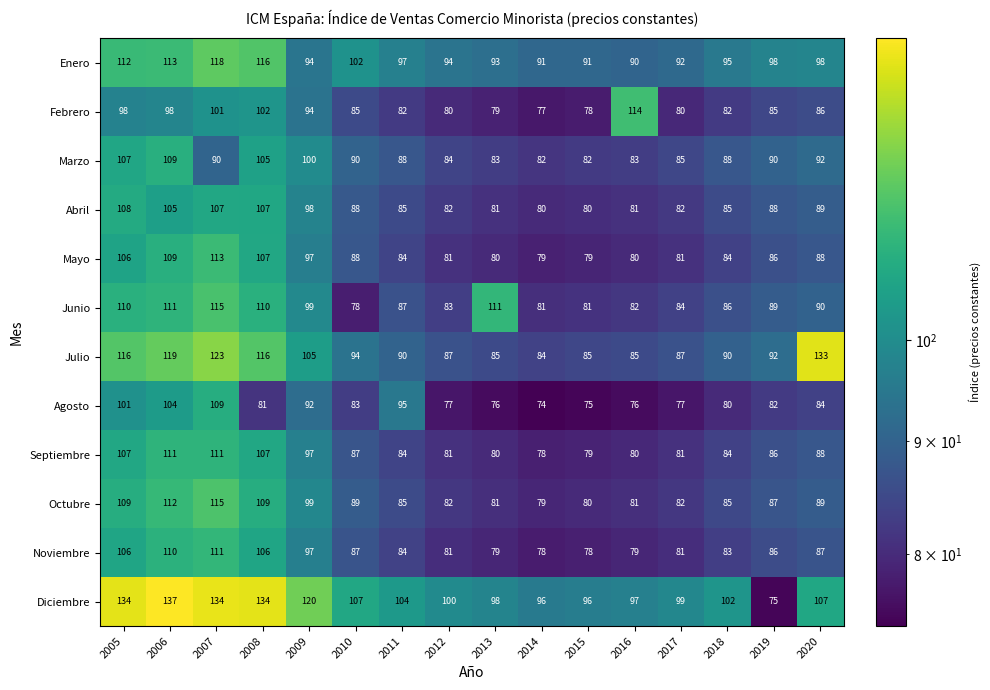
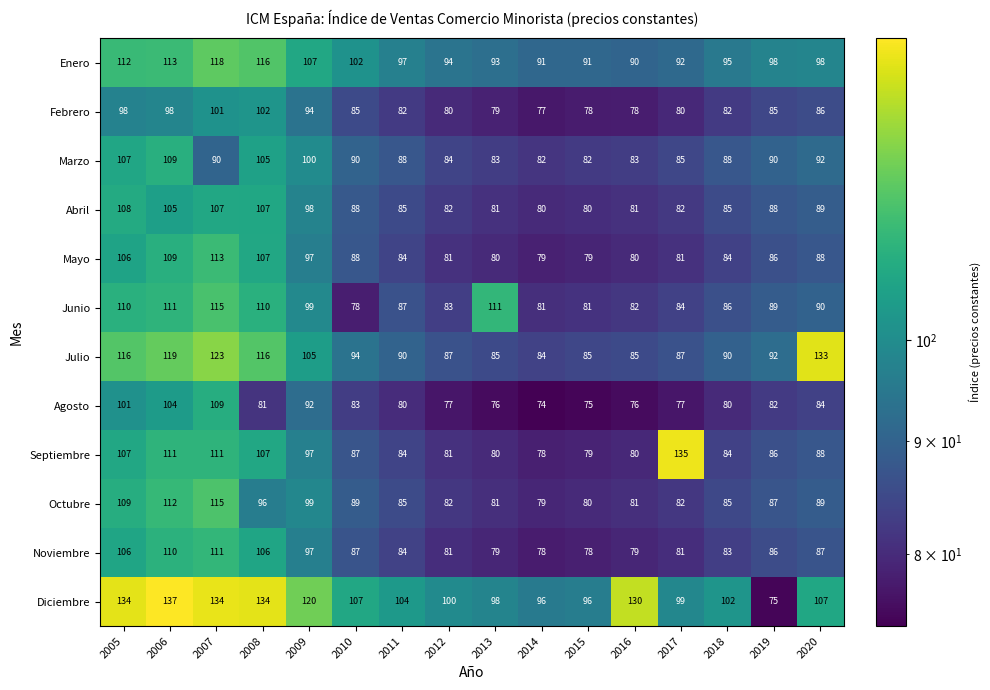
  {
    "Enero": {
      "2005": 112,
      "2006": 113,
      "2007": 118,
      "2008": 116,
-     "2009": 94,
+     "2009": 107,
      "2010": 102,
      "2011": 97,
      "2012": 94,
      "2013": 93,
      "2014": 91,
      "2015": 91,
      "2016": 90,
      "2017": 92,
      "2018": 95,
      "2019": 98,
      "2020": 98
    },
    "Febrero": {
      "2005": 98,
      "2006": 98,
      "2007": 101,
      "2008": 102,
      "2009": 94,
      "2010": 85,
      "2011": 82,
      "2012": 80,
      "2013": 79,
      "2014": 77,
      "2015": 78,
-     "2016": 114,
+     "2016": 78,
      "2017": 80,
      "2018": 82,
      "2019": 85,
      "2020": 86
    },
    "Marzo": {
      "2005": 107,
      "2006": 109,
      "2007": 90,
      "2008": 105,
      "2009": 100,
      "2010": 90,
      "2011": 88,
      "2012": 84,
      "2013": 83,
      "2014": 82,
      "2015": 82,
      "2016": 83,
      "2017": 85,
      "2018": 88,
      "2019": 90,
      "2020": 92
    },
    "Abril": {
      "2005": 108,
      "2006": 105,
      "2007": 107,
      "2008": 107,
      "2009": 98,
      "2010": 88,
      "2011": 85,
      "2012": 82,
      "2013": 81,
      "2014": 80,
      "2015": 80,
      "2016": 81,
      "2017": 82,
      "2018": 85,
      "2019": 88,
      "2020": 89
    },
    "Mayo": {
      "2005": 106,
      "2006": 109,
      "2007": 113,
      "2008": 107,
      "2009": 97,
      "2010": 88,
      "2011": 84,
      "2012": 81,
      "2013": 80,
      "2014": 79,
      "2015": 79,
      "2016": 80,
      "2017": 81,
      "2018": 84,
      "2019": 86,
      "2020": 88
    },
    "Junio": {
      "2005": 110,
      "2006": 111,
      "2007": 115,
      "2008": 110,
      "2009": 99,
      "2010": 78,
      "2011": 87,
      "2012": 83,
      "2013": 111,
      "2014": 81,
      "2015": 81,
      "2016": 82,
      "2017": 84,
      "2018": 86,
      "2019": 89,
      "2020": 90
    },
    "Julio": {
      "2005": 116,
      "2006": 119,
      "2007": 123,
      "2008": 116,
      "2009": 105,
      "2010": 94,
      "2011": 90,
      "2012": 87,
      "2013": 85,
      "2014": 84,
      "2015": 85,
      "2016": 85,
      "2017": 87,
      "2018": 90,
      "2019": 92,
      "2020": 133
    },
    "Agosto": {
      "2005": 101,
      "2006": 104,
      "2007": 109,
      "2008": 81,
      "2009": 92,
      "2010": 83,
-     "2011": 95,
+     "2011": 80,
      "2012": 77,
      "2013": 76,
      "2014": 74,
      "2015": 75,
      "2016": 76,
      "2017": 77,
      "2018": 80,
      "2019": 82,
      "2020": 84
    },
    "Septiembre": {
      "2005": 107,
      "2006": 111,
      "2007": 111,
      "2008": 107,
      "2009": 97,
      "2010": 87,
      "2011": 84,
      "2012": 81,
      "2013": 80,
      "2014": 78,
      "2015": 79,
      "2016": 80,
-     "2017": 81,
+     "2017": 135,
      "2018": 84,
      "2019": 86,
      "2020": 88
    },
    "Octubre": {
      "2005": 109,
      "2006": 112,
      "2007": 115,
-     "2008": 109,
+     "2008": 96,
      "2009": 99,
      "2010": 89,
      "2011": 85,
      "2012": 82,
      "2013": 81,
      "2014": 79,
      "2015": 80,
      "2016": 81,
      "2017": 82,
      "2018": 85,
      "2019": 87,
      "2020": 89
    },
    "Noviembre": {
      "2005": 106,
      "2006": 110,
      "2007": 111,
      "2008": 106,
      "2009": 97,
      "2010": 87,
      "2011": 84,
      "2012": 81,
      "2013": 79,
      "2014": 78,
      "2015": 78,
      "2016": 79,
      "2017": 81,
      "2018": 83,
      "2019": 86,
      "2020": 87
    },
    "Diciembre": {
      "2005": 134,
      "2006": 137,
      "2007": 134,
      "2008": 134,
      "2009": 120,
      "2010": 107,
      "2011": 104,
      "2012": 100,
      "2013": 98,
      "2014": 96,
      "2015": 96,
-     "2016": 97,
+     "2016": 130,
      "2017": 99,
      "2018": 102,
      "2019": 75,
      "2020": 107
    }
  }
